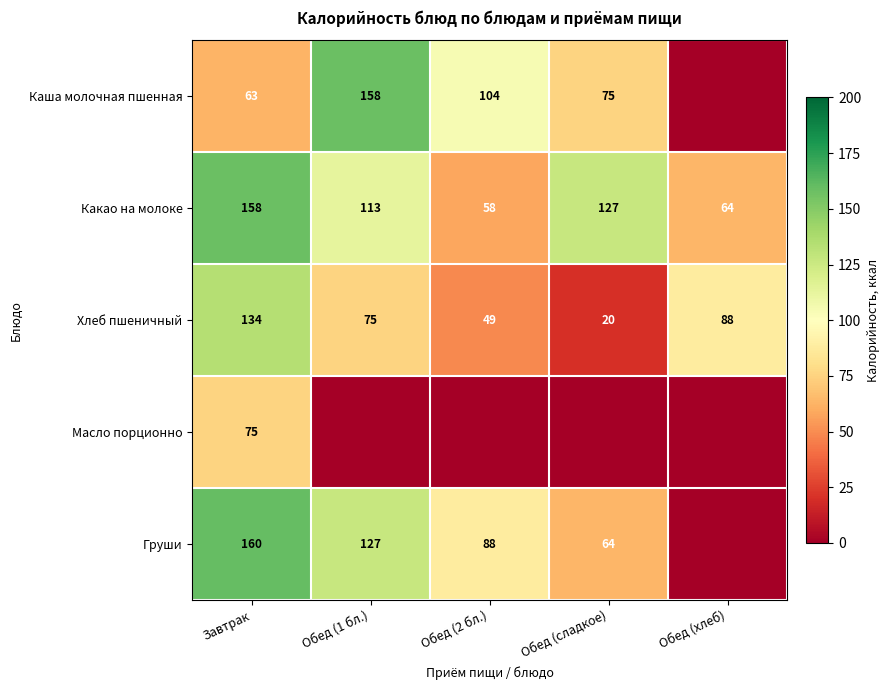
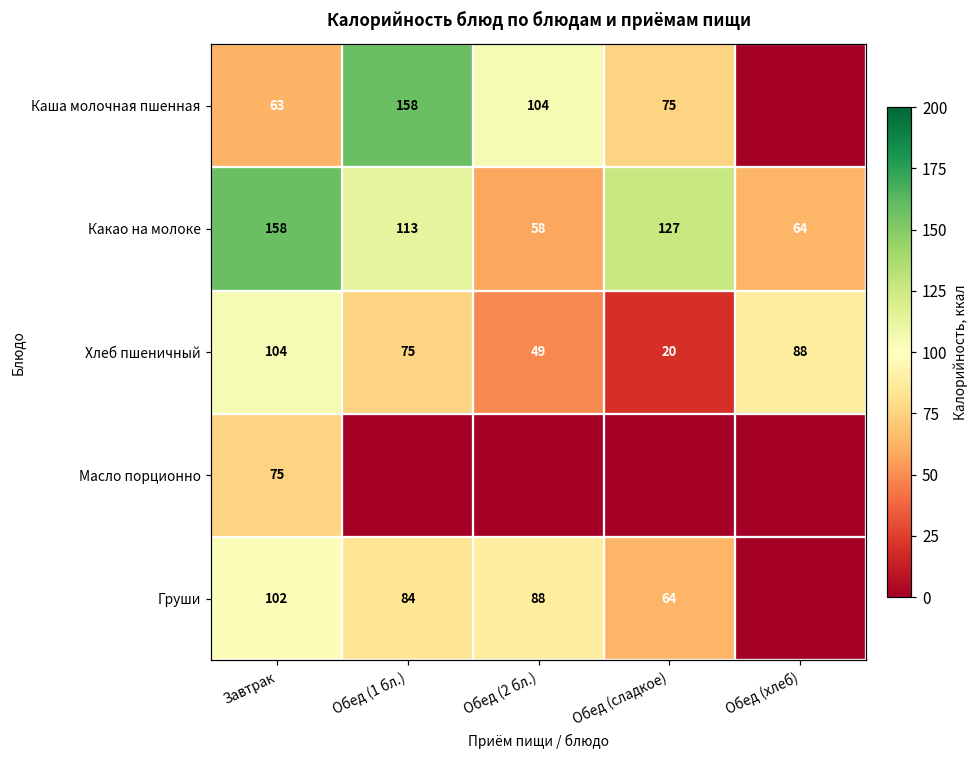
  {
    "Каша молочная пшенная": {
      "Завтрак": 63,
      "Обед (1 бл.)": 158,
      "Обед (2 бл.)": 104,
      "Обед (сладкое)": 75
    },
    "Какао на молоке": {
      "Завтрак": 158,
      "Обед (1 бл.)": 113,
      "Обед (2 бл.)": 58,
      "Обед (сладкое)": 127,
      "Обед (хлеб)": 64
    },
    "Хлеб пшеничный": {
-     "Завтрак": 134,
+     "Завтрак": 104,
      "Обед (1 бл.)": 75,
      "Обед (2 бл.)": 49,
      "Обед (сладкое)": 20,
      "Обед (хлеб)": 88
    },
    "Масло порционно": {
      "Завтрак": 75
    },
    "Груши": {
-     "Завтрак": 160,
-     "Обед (1 бл.)": 127,
+     "Завтрак": 102,
+     "Обед (1 бл.)": 84,
      "Обед (2 бл.)": 88,
      "Обед (сладкое)": 64
    }
  }
